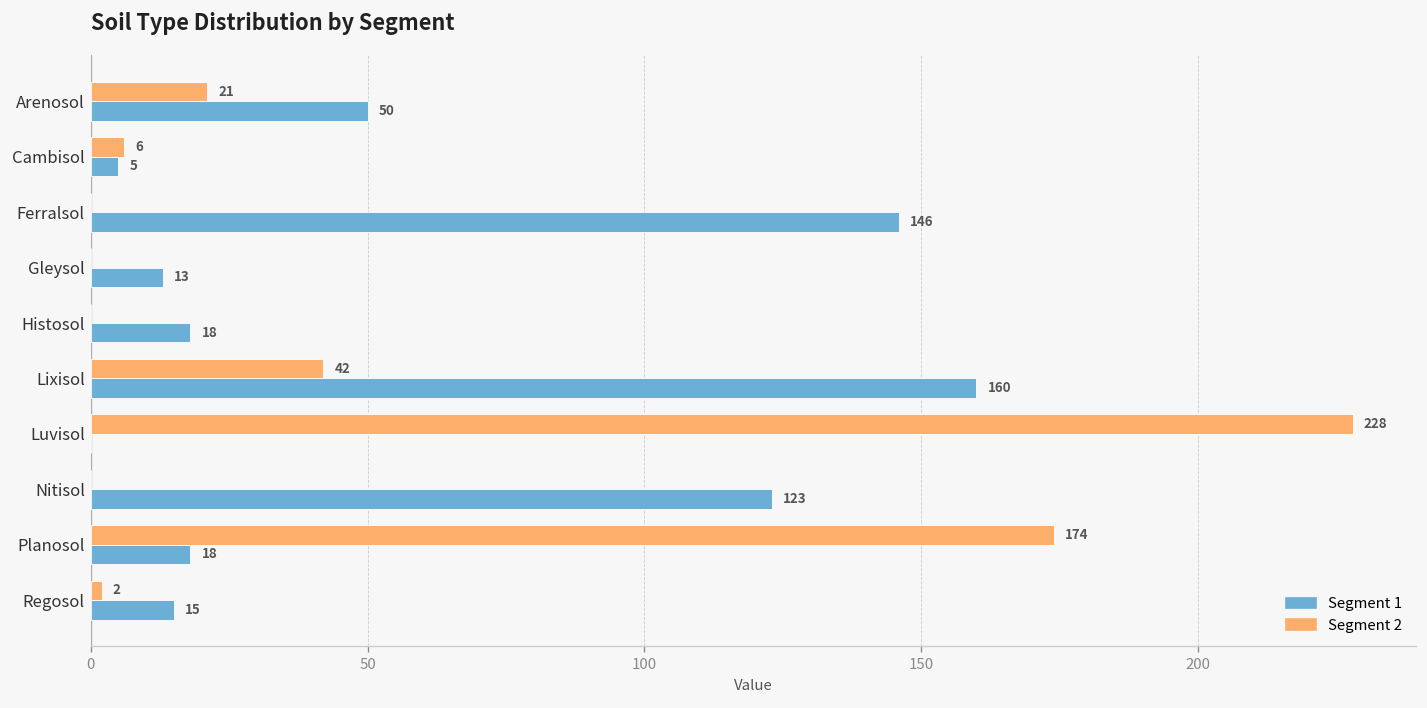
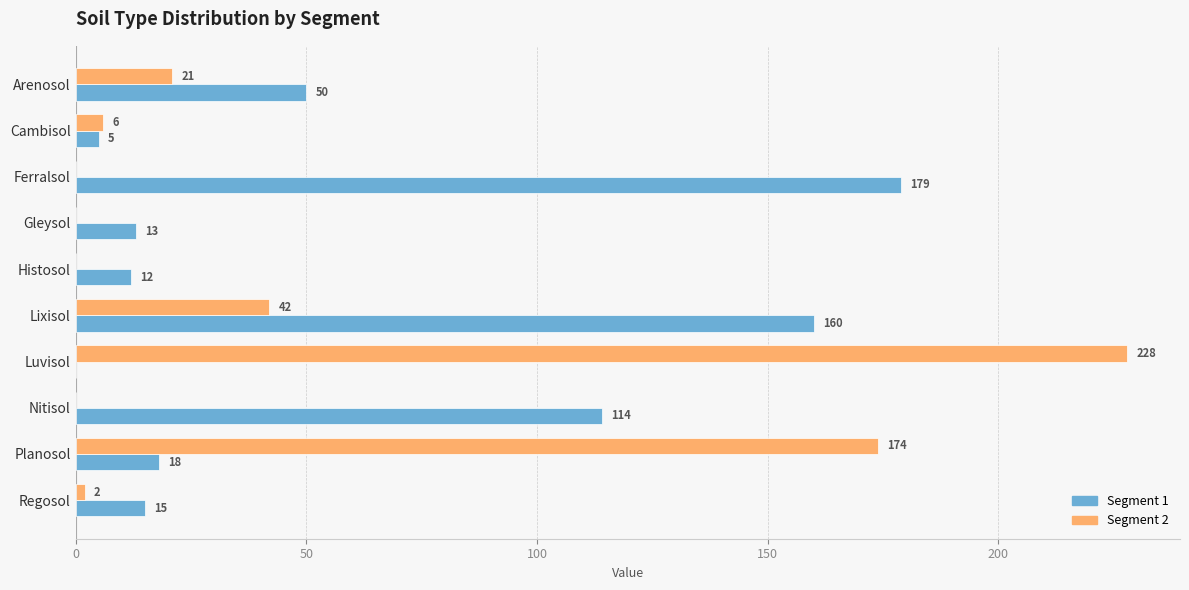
  {
    "Segment 1": {
      "Arenosol": 50,
      "Cambisol": 5,
-     "Ferralsol": 146,
+     "Ferralsol": 179,
      "Gleysol": 13,
-     "Histosol": 18,
+     "Histosol": 12,
      "Lixisol": 160,
-     "Nitisol": 123,
+     "Nitisol": 114,
      "Planosol": 18,
      "Regosol": 15
    },
    "Segment 2": {
      "Arenosol": 21,
      "Cambisol": 6,
      "Lixisol": 42,
      "Luvisol": 228,
      "Planosol": 174,
      "Regosol": 2
    }
  }
